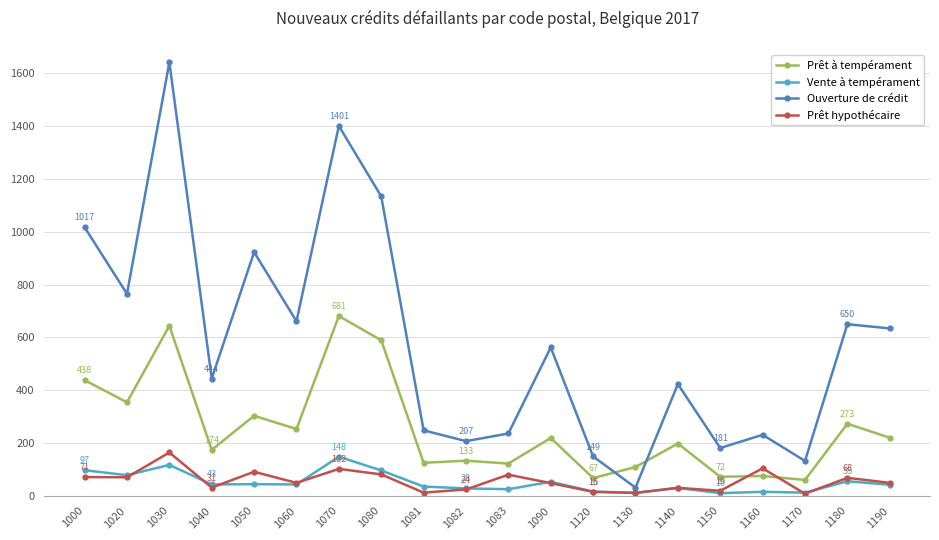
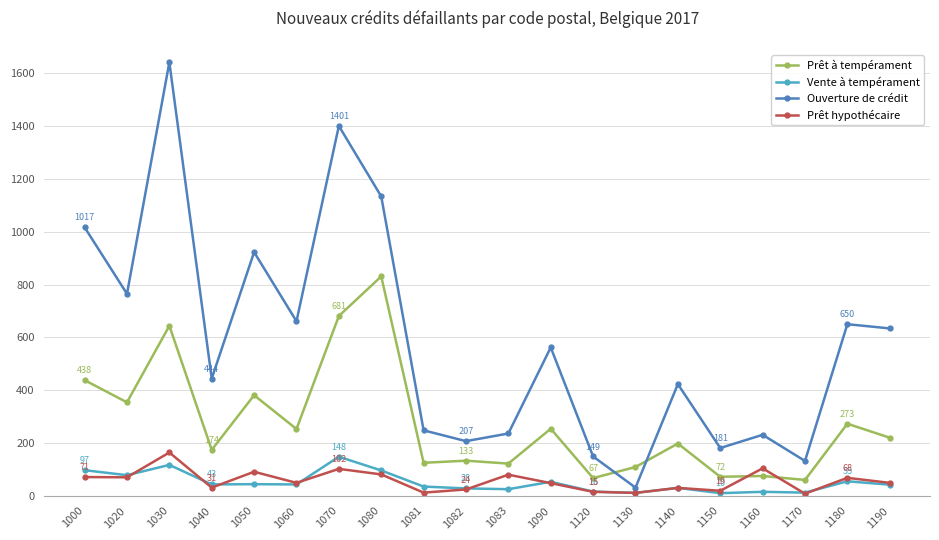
  {
    "Prêt à tempérament": {
      "1020": 350,
      "1030": 640,
-     "1050": 300,
+     "1050": 380,
      "1060": 250,
-     "1080": 590,
+     "1080": 830,
      "1081": 130,
      "1083": 120,
-     "1090": 220,
+     "1090": 250,
      "1130": 110,
      "1140": 200,
      "1160": 80,
      "1170": 60,
      "1190": 220
    },
    "Prêt hypothécaire": {
      "1030": 160,
      "1050": 90,
      "1080": 80,
      "1081": 10,
      "1083": 80,
      "1160": 100
    }
  }
